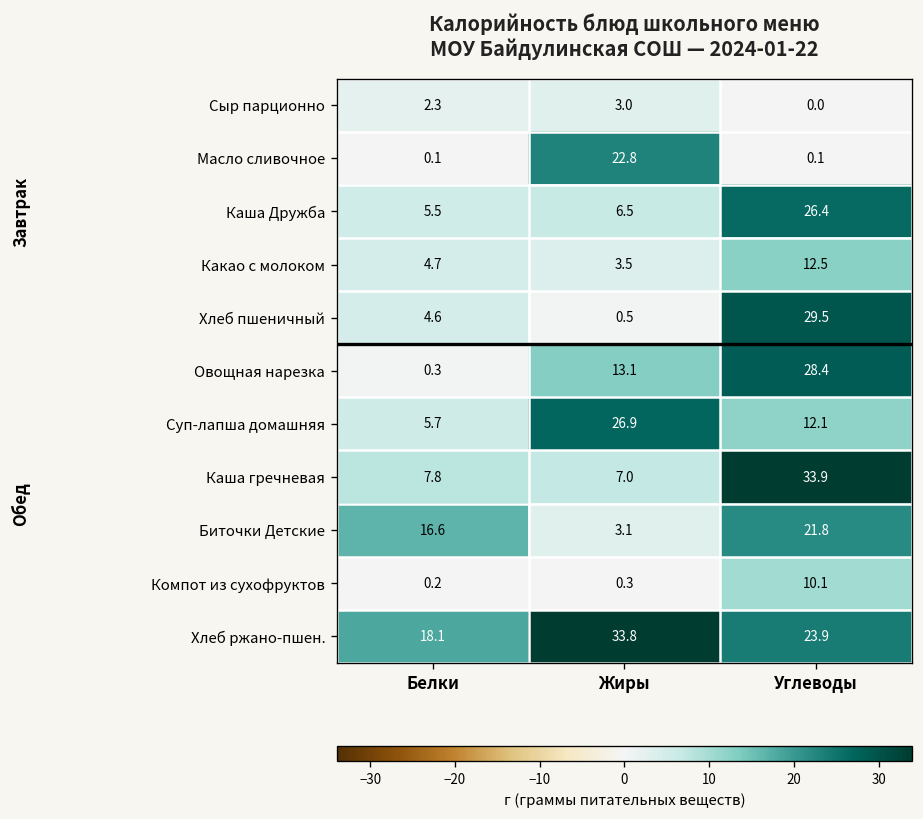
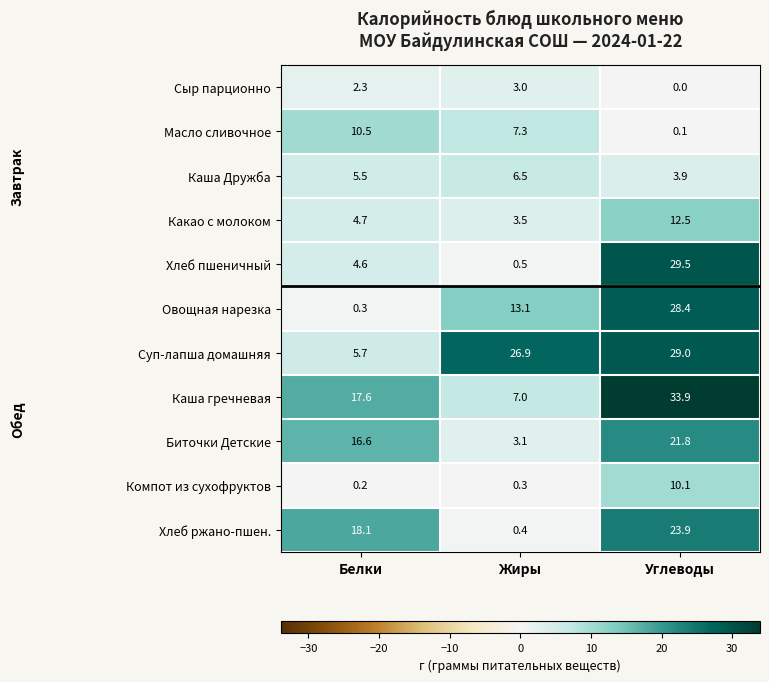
  {
    "Сыр парционно": {
      "Белки": 2.3,
      "Жиры": 3.0,
      "Углеводы": 0.0
    },
    "Масло сливочное": {
-     "Белки": 0.1,
-     "Жиры": 22.8,
+     "Белки": 10.5,
+     "Жиры": 7.3,
      "Углеводы": 0.1
    },
    "Каша Дружба": {
      "Белки": 5.5,
      "Жиры": 6.5,
-     "Углеводы": 26.4
+     "Углеводы": 3.9
    },
    "Какао с молоком": {
      "Белки": 4.7,
      "Жиры": 3.5,
      "Углеводы": 12.5
    },
    "Хлеб пшеничный": {
      "Белки": 4.6,
      "Жиры": 0.5,
      "Углеводы": 29.5
    },
    "Овощная нарезка": {
      "Белки": 0.3,
      "Жиры": 13.1,
      "Углеводы": 28.4
    },
    "Суп-лапша домашняя": {
      "Белки": 5.7,
      "Жиры": 26.9,
-     "Углеводы": 12.1
+     "Углеводы": 29.0
    },
    "Каша гречневая": {
-     "Белки": 7.8,
+     "Белки": 17.6,
      "Жиры": 7.0,
      "Углеводы": 33.9
    },
    "Биточки Детские": {
      "Белки": 16.6,
      "Жиры": 3.1,
      "Углеводы": 21.8
    },
    "Компот из сухофруктов": {
      "Белки": 0.2,
      "Жиры": 0.3,
      "Углеводы": 10.1
    },
    "Хлеб ржано-пшен.": {
      "Белки": 18.1,
-     "Жиры": 33.8,
+     "Жиры": 0.4,
      "Углеводы": 23.9
    }
  }
